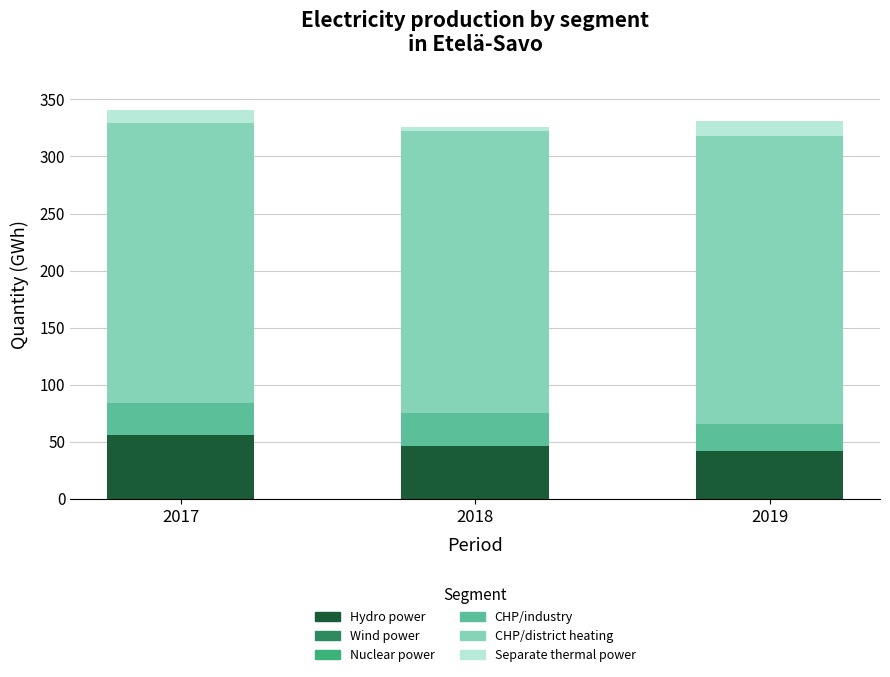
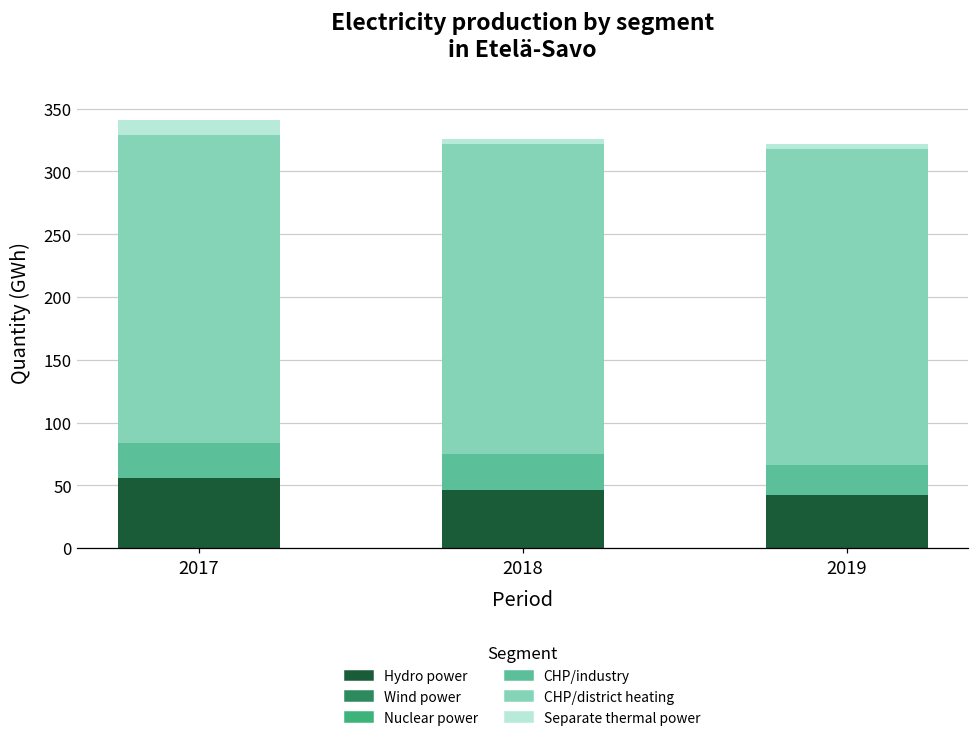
  {
    "Separate thermal power": {
      "2017": 12,
      "2018": 4,
-     "2019": 13
+     "2019": 4
    }
  }
